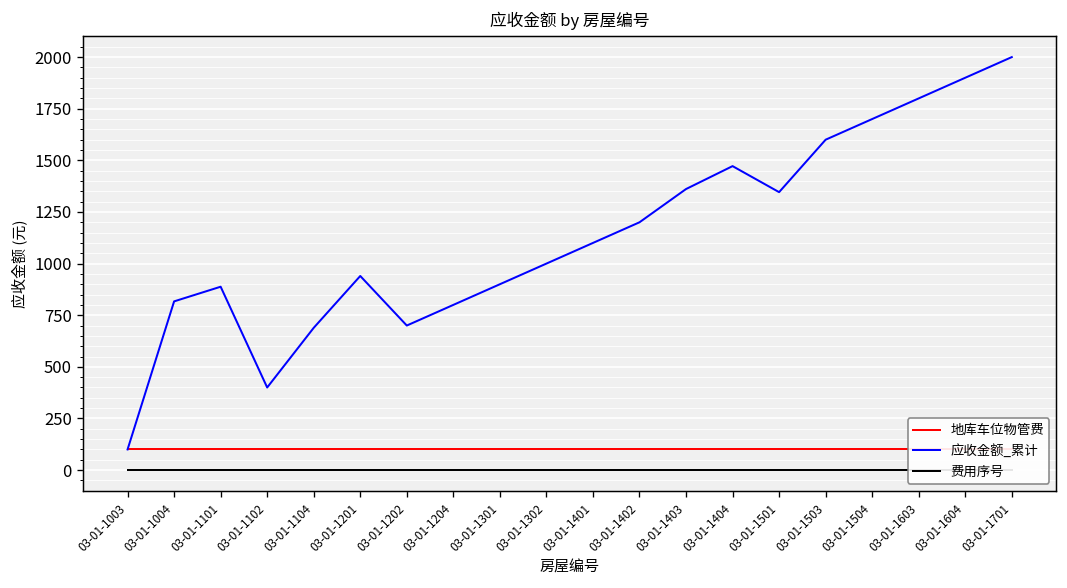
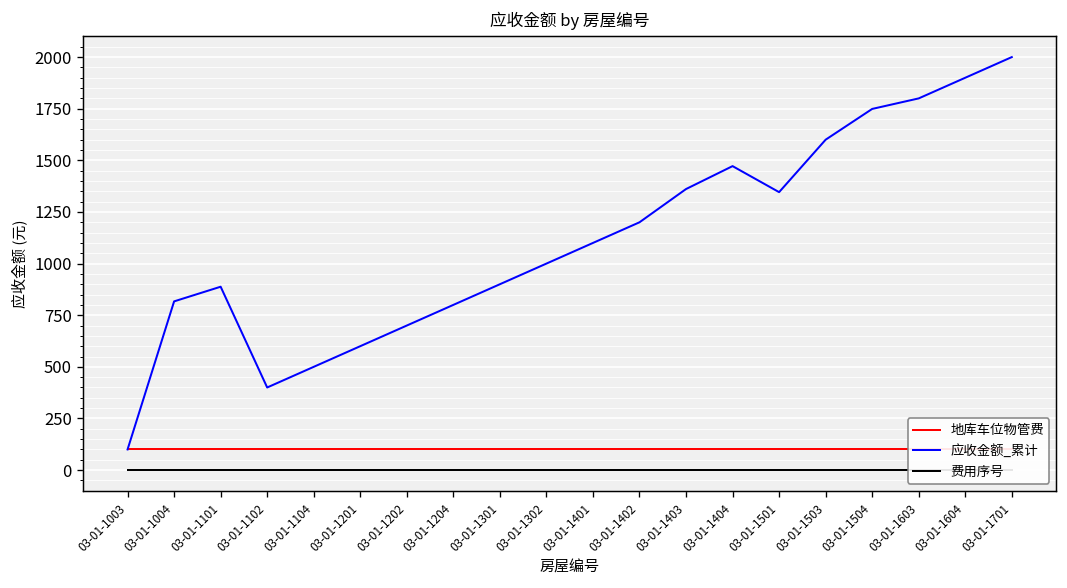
  {
    "地库车位物管费": {
      "03-01-1004": 100,
      "03-01-1101": 100,
      "03-01-1102": 100,
      "03-01-1104": 100,
      "03-01-1201": 100,
      "03-01-1202": 100,
      "03-01-1204": 100,
      "03-01-1301": 100,
      "03-01-1302": 100,
      "03-01-1401": 100,
      "03-01-1402": 100,
      "03-01-1403": 100,
      "03-01-1404": 100,
      "03-01-1501": 100,
      "03-01-1503": 100,
      "03-01-1504": 100
    },
    "应收金额_累计": {
      "03-01-1004": 820,
      "03-01-1101": 890,
      "03-01-1102": 400,
-     "03-01-1104": 690,
-     "03-01-1201": 940,
+     "03-01-1104": 500,
+     "03-01-1201": 600,
      "03-01-1202": 700,
      "03-01-1204": 800,
      "03-01-1301": 900,
      "03-01-1302": 1000,
      "03-01-1401": 1100,
      "03-01-1402": 1200,
      "03-01-1403": 1360,
      "03-01-1404": 1470,
      "03-01-1501": 1350,
      "03-01-1503": 1600,
-     "03-01-1504": 1700,
+     "03-01-1504": 1750,
      "03-01-1603": 1800,
      "03-01-1604": 1900,
      "03-01-1701": 2000
    },
    "费用序号": {
      "03-01-1003": 0,
      "03-01-1004": 0,
      "03-01-1101": 0,
      "03-01-1102": 0,
      "03-01-1104": 0,
      "03-01-1201": 0,
      "03-01-1202": 0,
      "03-01-1204": 0,
      "03-01-1301": 0,
      "03-01-1302": 0,
      "03-01-1401": 0,
      "03-01-1402": 0,
      "03-01-1403": 0,
      "03-01-1404": 0,
      "03-01-1501": 0,
      "03-01-1503": 0,
      "03-01-1504": 0
    }
  }
